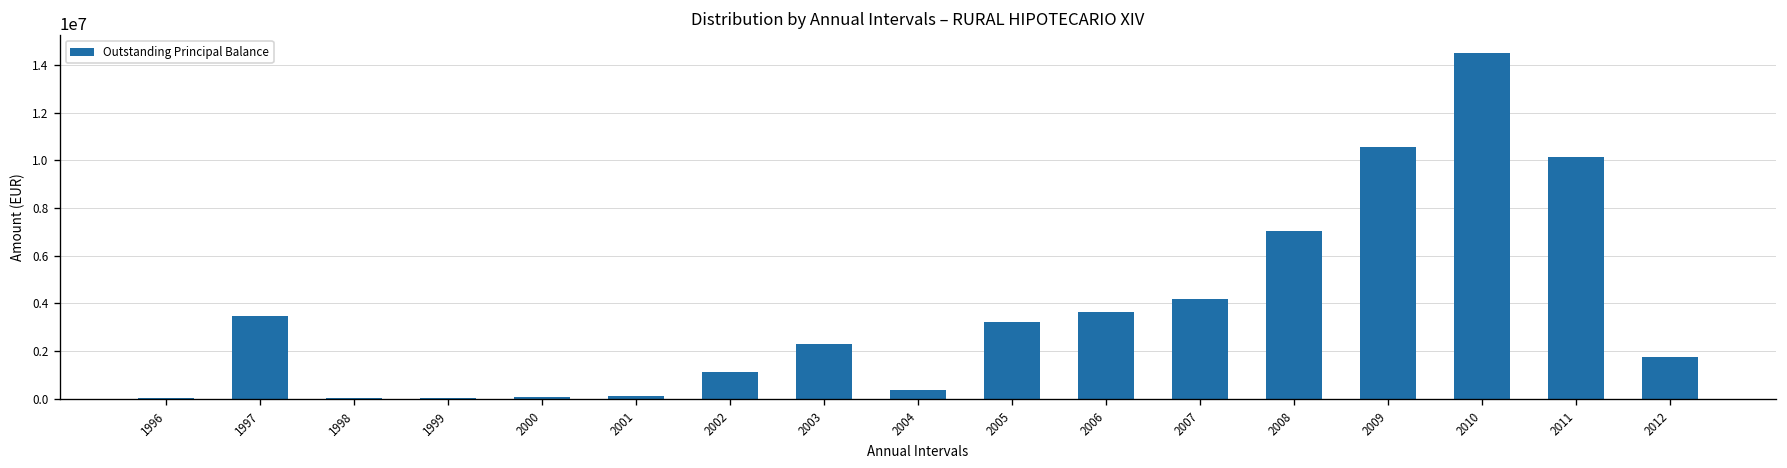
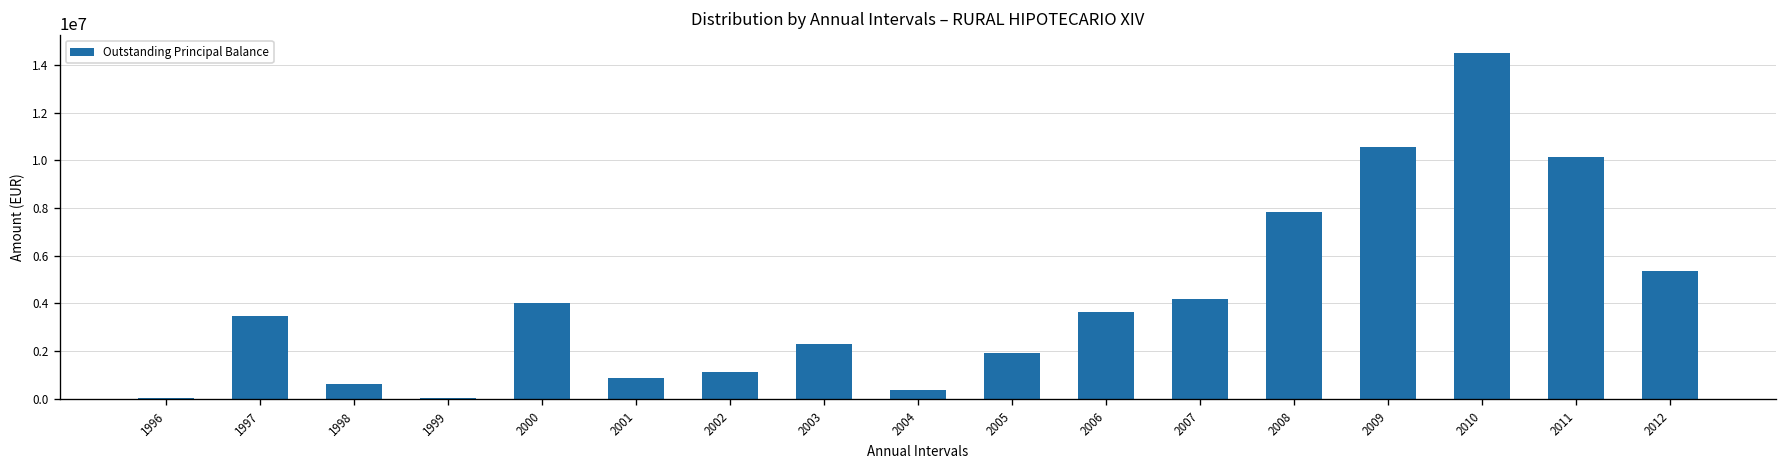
  {
    "1997": 3500000,
-   "1998": 0,
-   "2000": 100000,
-   "2001": 100000,
+   "1998": 600000,
+   "2000": 4000000,
+   "2001": 900000,
    "2002": 1100000,
    "2003": 2300000,
    "2004": 400000,
-   "2005": 3200000,
+   "2005": 1900000,
    "2006": 3600000,
    "2007": 4200000,
-   "2008": 7000000,
+   "2008": 7800000,
    "2009": 10600000,
    "2010": 14500000,
    "2011": 10100000,
-   "2012": 1700000
+   "2012": 5300000
  }
